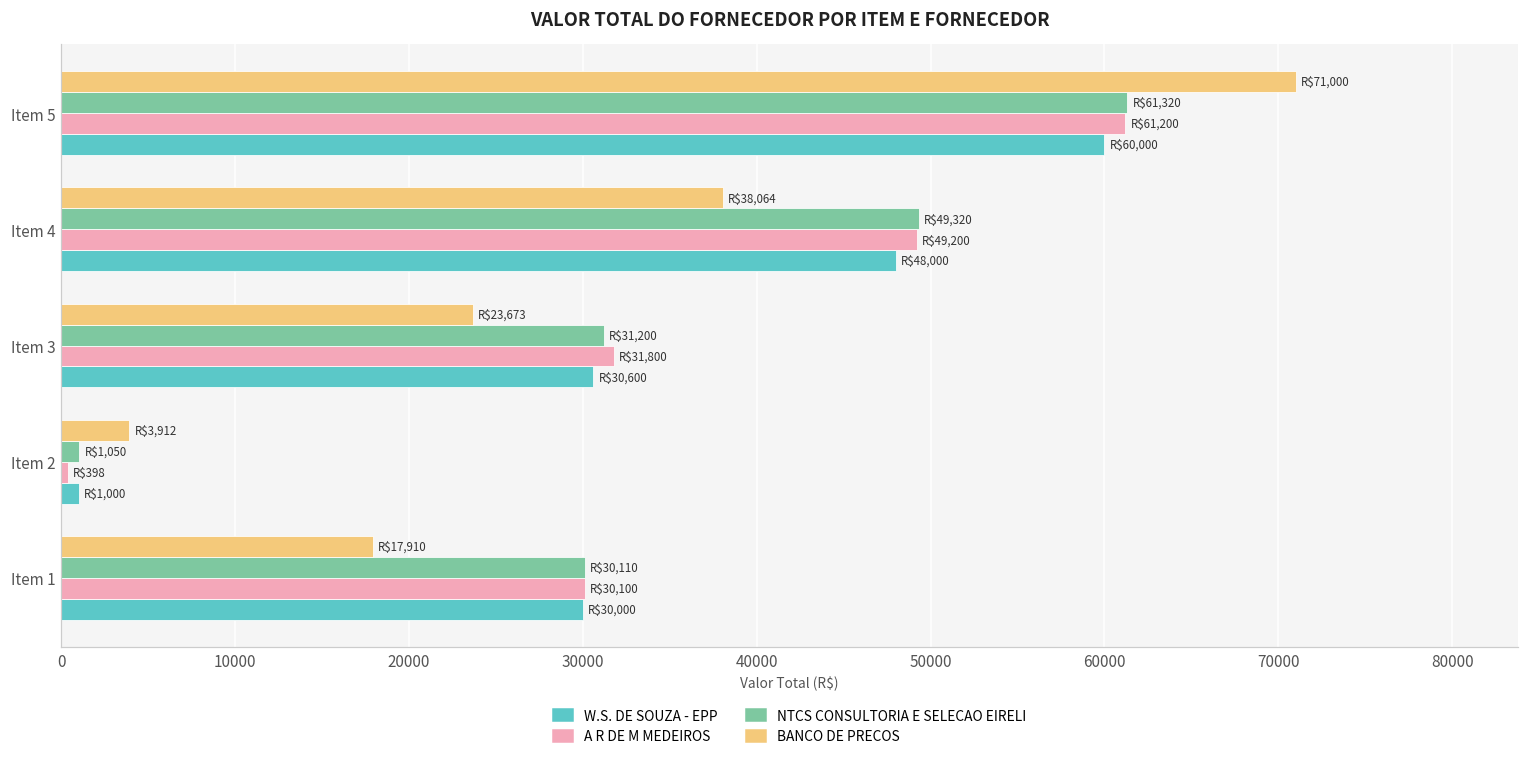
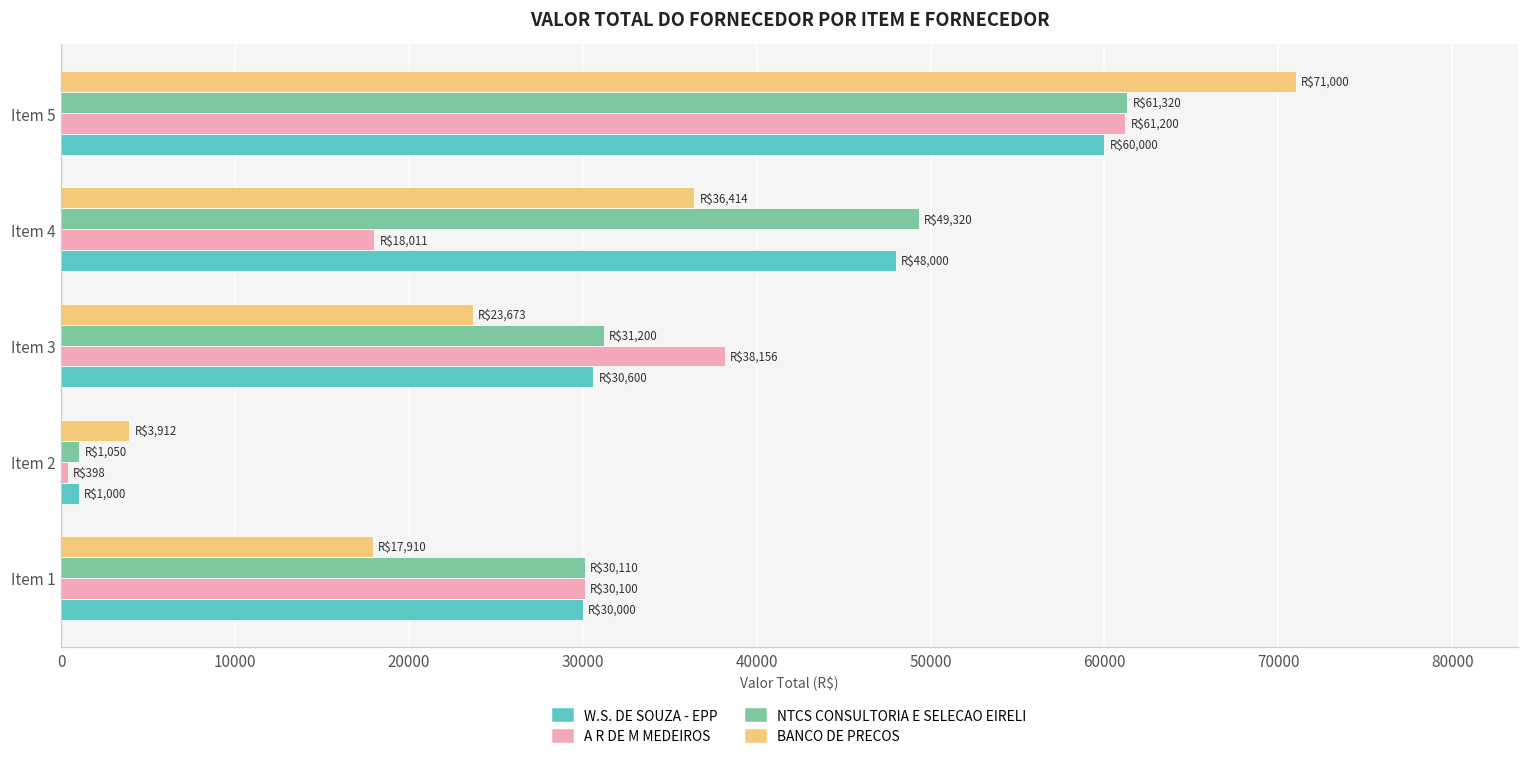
  {
    "A R DE M MEDEIROS": {
      "Item 5": "$61,200",
-     "Item 4": "$49,200",
-     "Item 3": "$31,800",
+     "Item 4": "$18,011",
+     "Item 3": "$38,156",
      "Item 2": "$398",
      "Item 1": "$30,100"
    },
    "BANCO DE PRECOS": {
      "Item 5": "$71,000",
-     "Item 4": "$38,064",
+     "Item 4": "$36,414",
      "Item 3": "$23,673",
      "Item 2": "$3,912",
      "Item 1": "$17,910"
    }
  }
